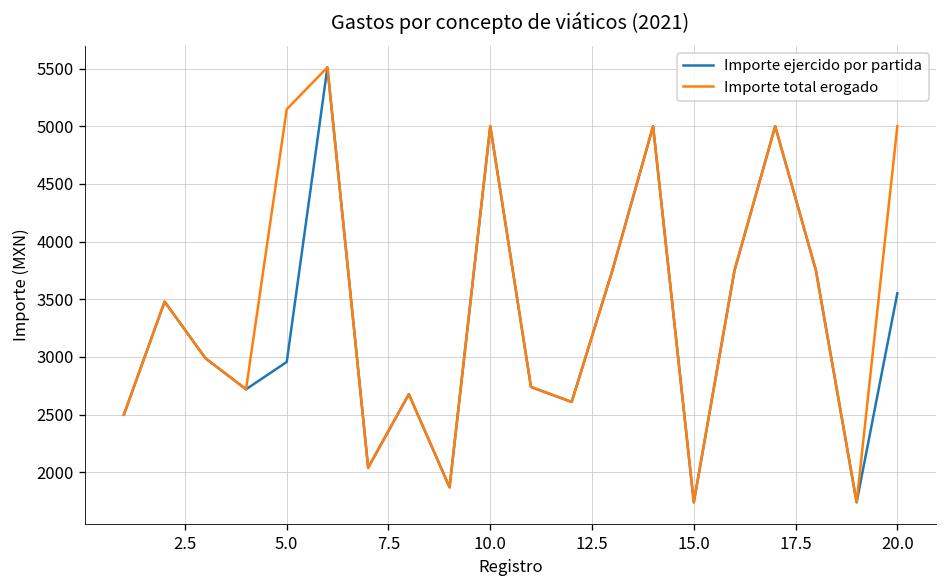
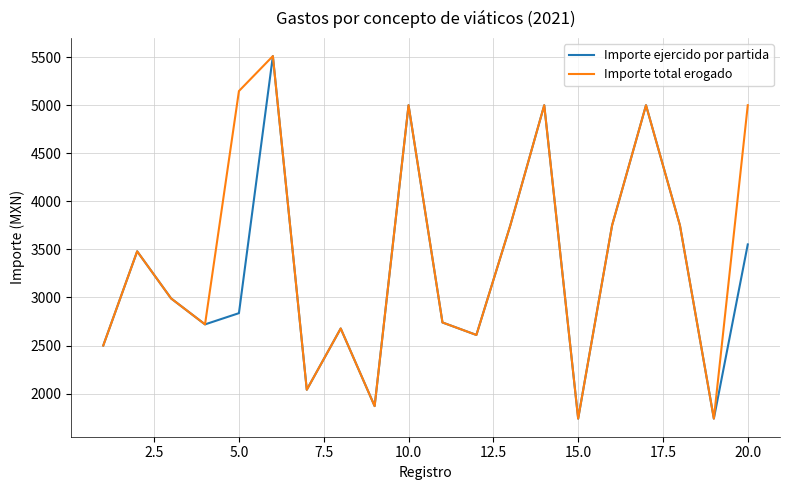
  {
    "Importe ejercido por partida": {
-     "5.0": 3000,
+     "5.0": 2800,
      "20.0": 3600
    },
    "Importe total erogado": {
      "5.0": 5100,
      "20.0": 5000
    }
  }
